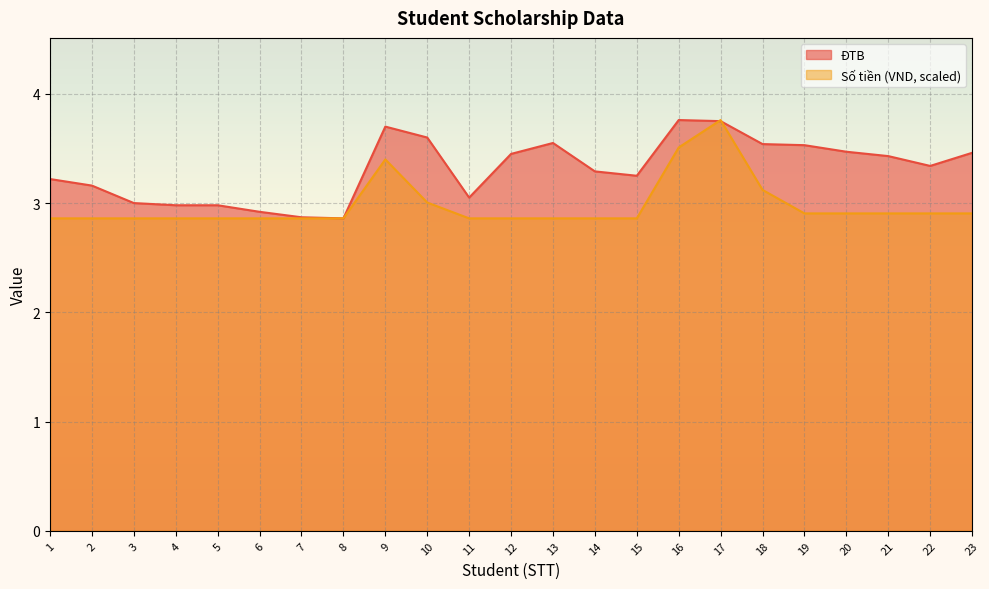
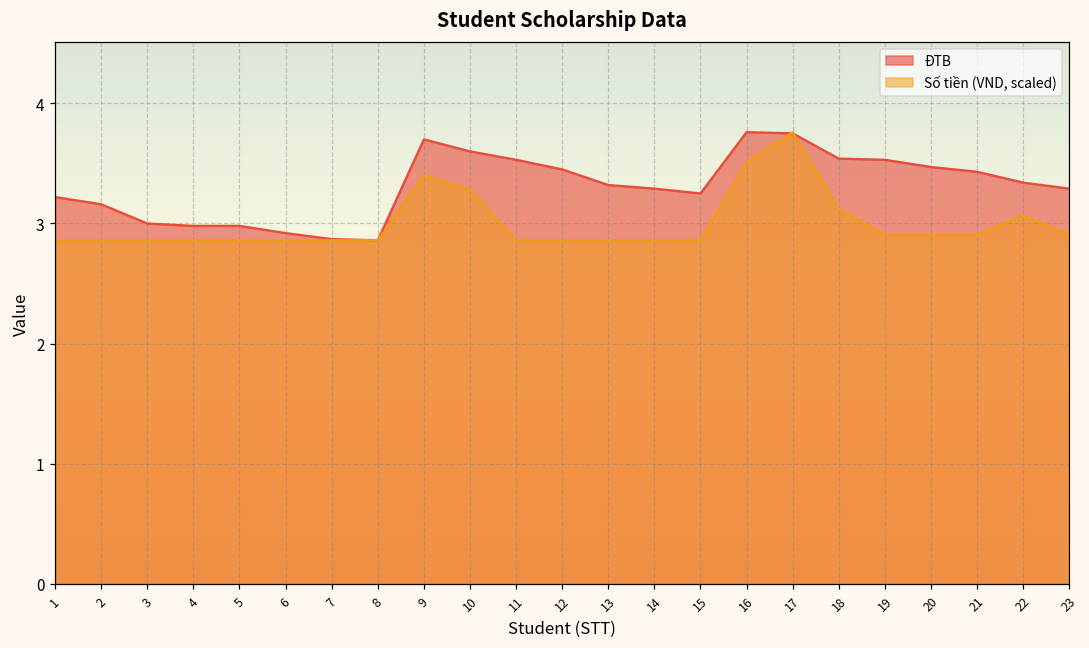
  {
    "ĐTB": {
      "1": 3.22,
      "2": 3.16,
      "3": 3.00,
      "4": 2.98,
      "5": 2.98,
      "6": 2.92,
      "9": 3.70,
      "10": 3.60,
-     "11": 3.05,
+     "11": 3.53,
      "12": 3.45,
-     "13": 3.55,
+     "13": 3.32,
      "14": 3.29,
      "15": 3.25,
      "16": 3.76,
      "18": 3.54,
      "19": 3.53,
      "20": 3.47,
      "21": 3.43,
      "22": 3.34,
-     "23": 3.46
+     "23": 3.29
    },
    "Số tiền (VND, scaled)": {
      "1": 2.86,
      "2": 2.86,
      "3": 2.86,
      "4": 2.86,
      "5": 2.86,
      "6": 2.86,
      "9": 3.40,
-     "10": 3.00,
+     "10": 3.28,
      "11": 2.86,
      "12": 2.86,
      "13": 2.86,
      "14": 2.86,
      "15": 2.86,
      "16": 3.51,
      "18": 3.12,
      "19": 2.91,
      "20": 2.91,
      "21": 2.91,
-     "22": 2.91,
+     "22": 3.06,
      "23": 2.91
    }
  }
